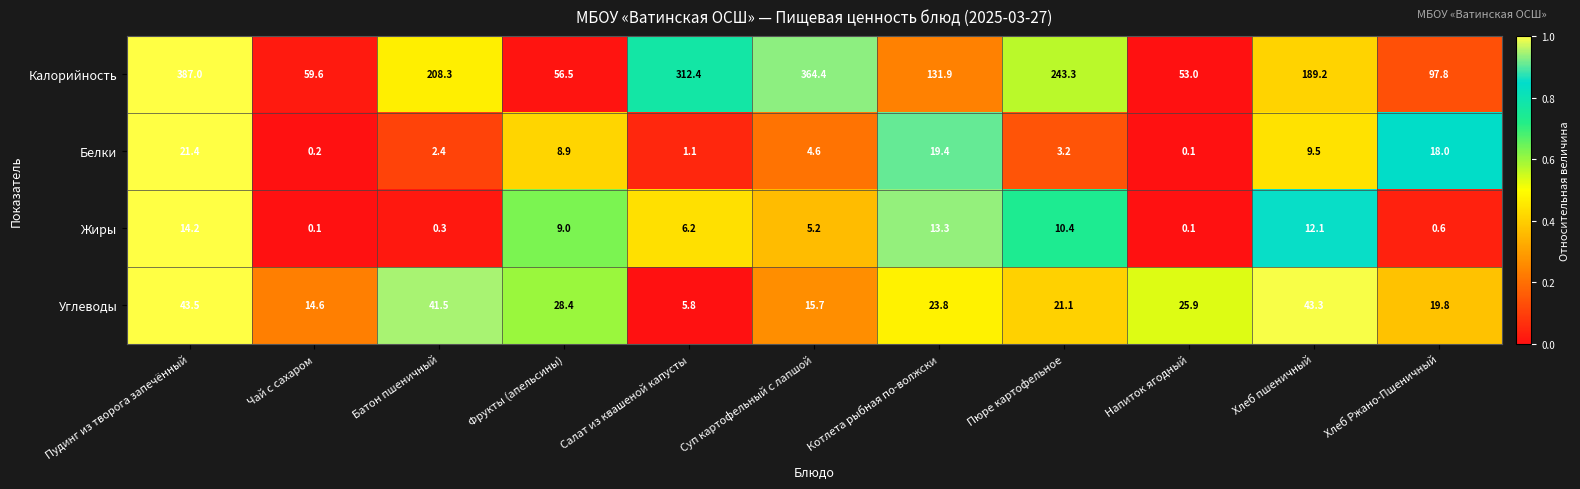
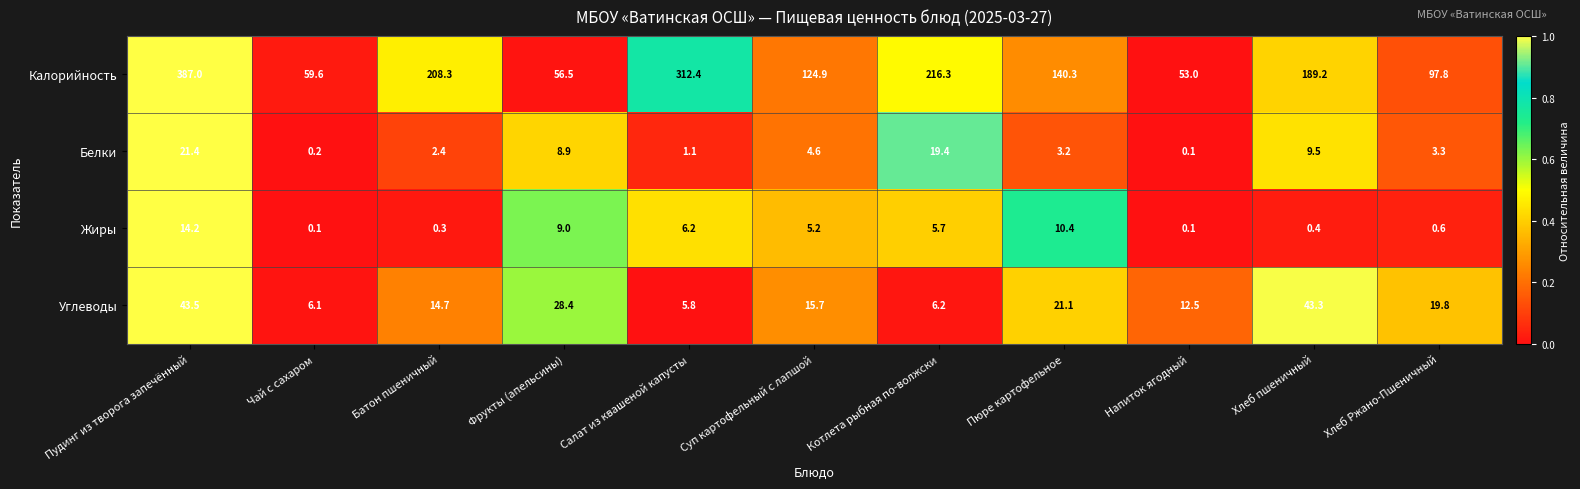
  {
    "Калорийность": {
      "Пудинг из творога запечённый": 387.0,
      "Чай с сахаром": 59.6,
      "Батон пшеничный": 208.3,
      "Фрукты (апельсины)": 56.5,
      "Салат из квашеной капусты": 312.4,
-     "Суп картофельный с лапшой": 364.4,
-     "Котлета рыбная по-волжски": 131.9,
-     "Пюре картофельное": 243.3,
+     "Суп картофельный с лапшой": 124.9,
+     "Котлета рыбная по-волжски": 216.3,
+     "Пюре картофельное": 140.3,
      "Напиток ягодный": 53.0,
      "Хлеб пшеничный": 189.2,
      "Хлеб Ржано-Пшеничный": 97.8
    },
    "Белки": {
      "Пудинг из творога запечённый": 21.4,
      "Чай с сахаром": 0.2,
      "Батон пшеничный": 2.4,
      "Фрукты (апельсины)": 8.9,
      "Салат из квашеной капусты": 1.1,
      "Суп картофельный с лапшой": 4.6,
      "Котлета рыбная по-волжски": 19.4,
      "Пюре картофельное": 3.2,
      "Напиток ягодный": 0.1,
      "Хлеб пшеничный": 9.5,
-     "Хлеб Ржано-Пшеничный": 18.0
+     "Хлеб Ржано-Пшеничный": 3.3
    },
    "Жиры": {
      "Пудинг из творога запечённый": 14.2,
      "Чай с сахаром": 0.1,
      "Батон пшеничный": 0.3,
      "Фрукты (апельсины)": 9.0,
      "Салат из квашеной капусты": 6.2,
      "Суп картофельный с лапшой": 5.2,
-     "Котлета рыбная по-волжски": 13.3,
+     "Котлета рыбная по-волжски": 5.7,
      "Пюре картофельное": 10.4,
      "Напиток ягодный": 0.1,
-     "Хлеб пшеничный": 12.1,
+     "Хлеб пшеничный": 0.4,
      "Хлеб Ржано-Пшеничный": 0.6
    },
    "Углеводы": {
      "Пудинг из творога запечённый": 43.5,
-     "Чай с сахаром": 14.6,
-     "Батон пшеничный": 41.5,
+     "Чай с сахаром": 6.1,
+     "Батон пшеничный": 14.7,
      "Фрукты (апельсины)": 28.4,
      "Салат из квашеной капусты": 5.8,
      "Суп картофельный с лапшой": 15.7,
-     "Котлета рыбная по-волжски": 23.8,
+     "Котлета рыбная по-волжски": 6.2,
      "Пюре картофельное": 21.1,
-     "Напиток ягодный": 25.9,
+     "Напиток ягодный": 12.5,
      "Хлеб пшеничный": 43.3,
      "Хлеб Ржано-Пшеничный": 19.8
    }
  }
